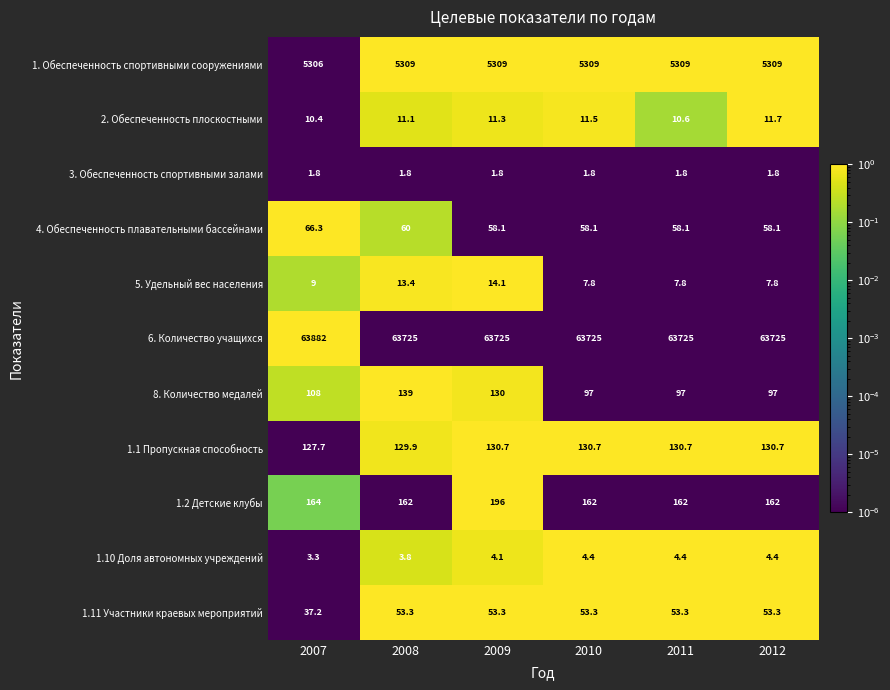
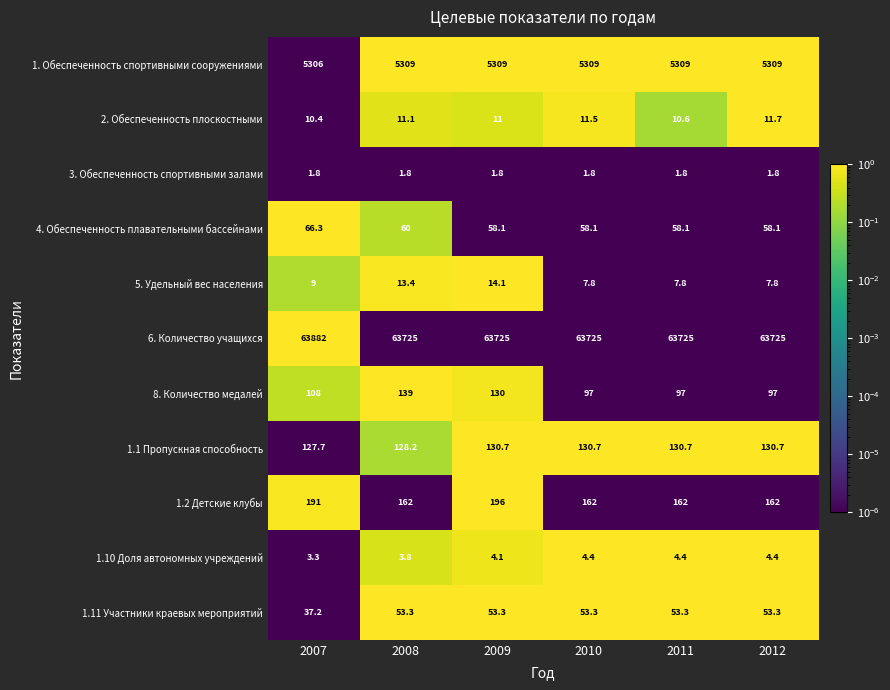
  {
    "1. Обеспеченность спортивными сооружениями": {
      "2007": 5306,
      "2008": 5309,
      "2009": 5309,
      "2010": 5309,
      "2011": 5309,
      "2012": 5309
    },
    "2. Обеспеченность плоскостными": {
      "2007": 10.4,
      "2008": 11.1,
-     "2009": 11.3,
+     "2009": 11,
      "2010": 11.5,
      "2011": 10.6,
      "2012": 11.7
    },
    "3. Обеспеченность спортивными залами": {
      "2007": 1.8,
      "2008": 1.8,
      "2009": 1.8,
      "2010": 1.8,
      "2011": 1.8,
      "2012": 1.8
    },
    "4. Обеспеченность плавательными бассейнами": {
      "2007": 66.3,
      "2008": 60,
      "2009": 58.1,
      "2010": 58.1,
      "2011": 58.1,
      "2012": 58.1
    },
    "5. Удельный вес населения": {
      "2007": 9,
      "2008": 13.4,
      "2009": 14.1,
      "2010": 7.8,
      "2011": 7.8,
      "2012": 7.8
    },
    "6. Количество учащихся": {
      "2007": 63882,
      "2008": 63725,
      "2009": 63725,
      "2010": 63725,
      "2011": 63725,
      "2012": 63725
    },
    "8. Количество медалей": {
      "2007": 108,
      "2008": 139,
      "2009": 130,
      "2010": 97,
      "2011": 97,
      "2012": 97
    },
    "1.1 Пропускная способность": {
      "2007": 127.7,
-     "2008": 129.9,
+     "2008": 128.2,
      "2009": 130.7,
      "2010": 130.7,
      "2011": 130.7,
      "2012": 130.7
    },
    "1.2 Детские клубы": {
-     "2007": 164,
+     "2007": 191,
      "2008": 162,
      "2009": 196,
      "2010": 162,
      "2011": 162,
      "2012": 162
    },
    "1.10 Доля автономных учреждений": {
      "2007": 3.3,
      "2008": 3.8,
      "2009": 4.1,
      "2010": 4.4,
      "2011": 4.4,
      "2012": 4.4
    },
    "1.11 Участники краевых мероприятий": {
      "2007": 37.2,
      "2008": 53.3,
      "2009": 53.3,
      "2010": 53.3,
      "2011": 53.3,
      "2012": 53.3
    }
  }
